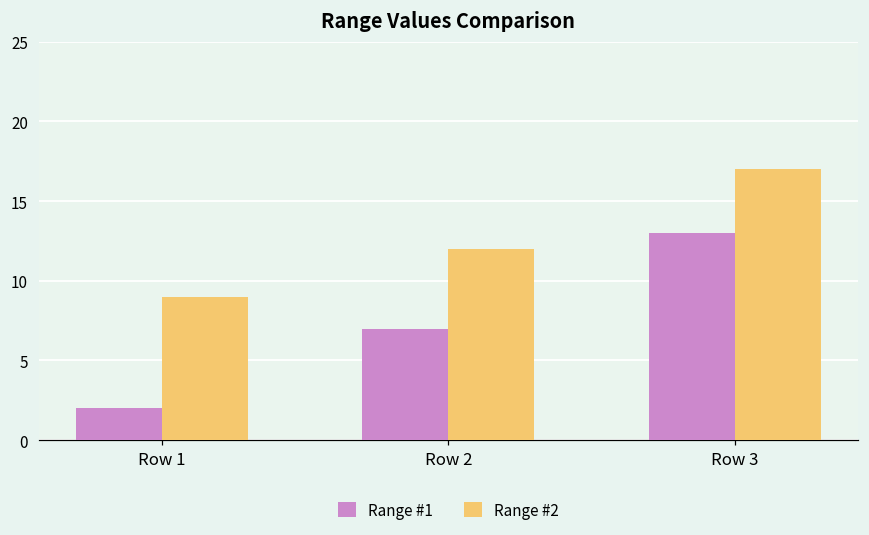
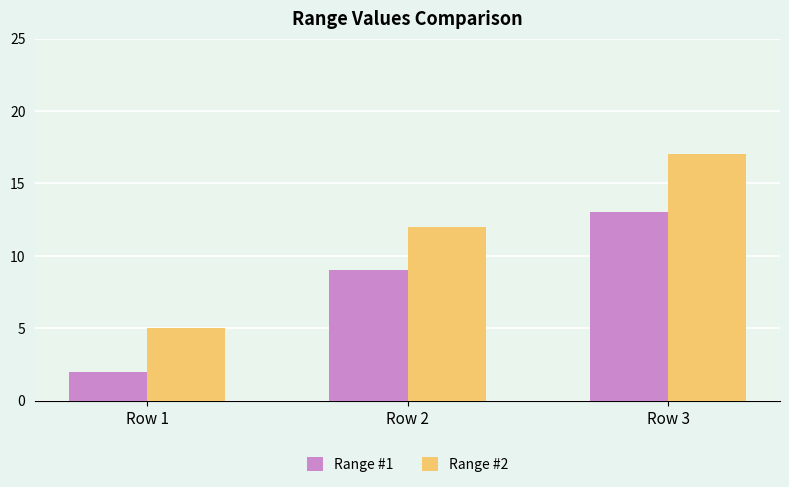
  {
    "Range #1": {
      "Row 1": 2,
-     "Row 2": 7,
+     "Row 2": 9,
      "Row 3": 13
    },
    "Range #2": {
-     "Row 1": 9,
+     "Row 1": 5,
      "Row 2": 12,
      "Row 3": 17
    }
  }
